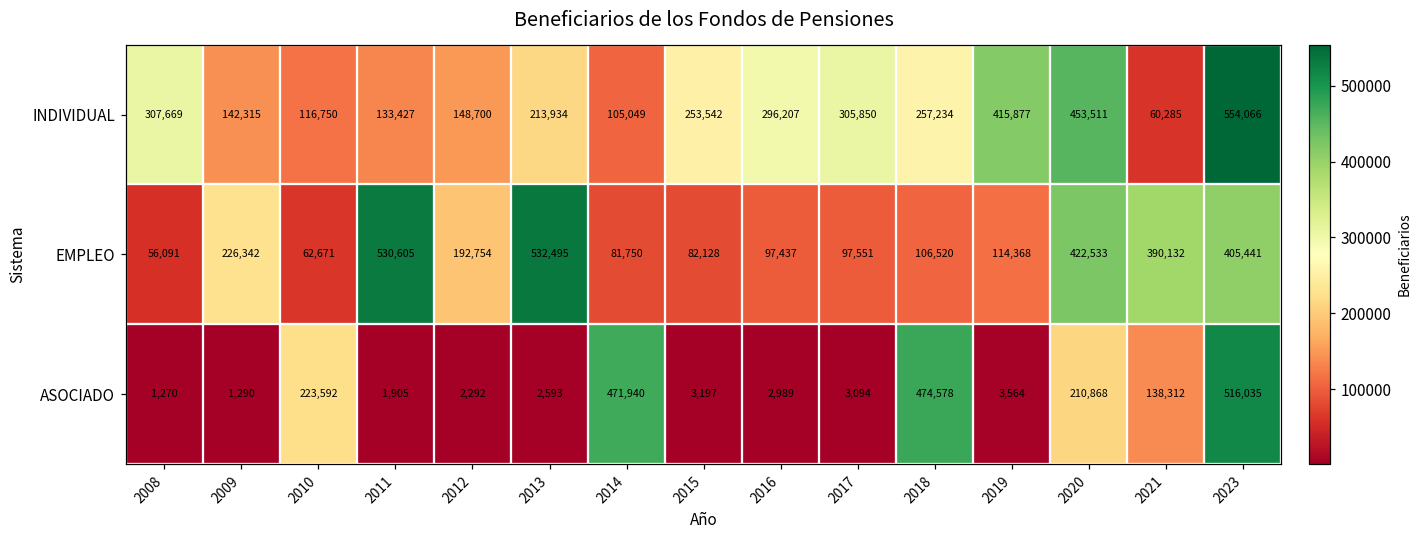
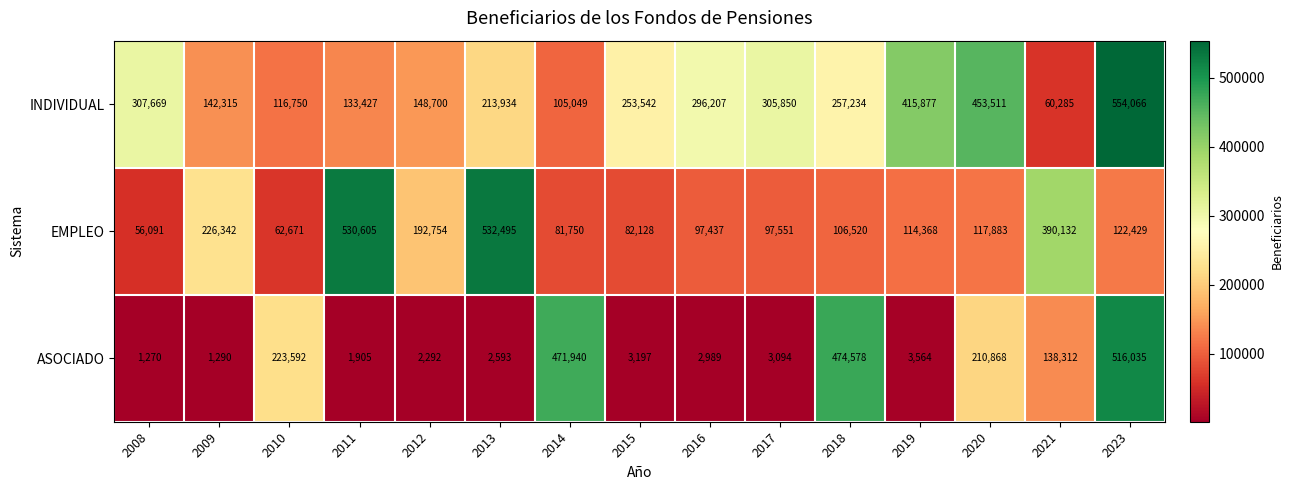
  {
    "INDIVIDUAL": {
      "2008": "307,669",
      "2009": "142,315",
      "2010": "116,750",
      "2011": "133,427",
      "2012": "148,700",
      "2013": "213,934",
      "2014": "105,049",
      "2015": "253,542",
      "2016": "296,207",
      "2017": "305,850",
      "2018": "257,234",
      "2019": "415,877",
      "2020": "453,511",
      "2021": "60,285",
      "2023": "554,066"
    },
    "EMPLEO": {
      "2008": "56,091",
      "2009": "226,342",
      "2010": "62,671",
      "2011": "530,605",
      "2012": "192,754",
      "2013": "532,495",
      "2014": "81,750",
      "2015": "82,128",
      "2016": "97,437",
      "2017": "97,551",
      "2018": "106,520",
      "2019": "114,368",
-     "2020": "422,533",
+     "2020": "117,883",
      "2021": "390,132",
-     "2023": "405,441"
+     "2023": "122,429"
    },
    "ASOCIADO": {
      "2008": "1,270",
      "2009": "1,290",
      "2010": "223,592",
      "2011": "1,905",
      "2012": "2,292",
      "2013": "2,593",
      "2014": "471,940",
      "2015": "3,197",
      "2016": "2,989",
      "2017": "3,094",
      "2018": "474,578",
      "2019": "3,564",
      "2020": "210,868",
      "2021": "138,312",
      "2023": "516,035"
    }
  }
